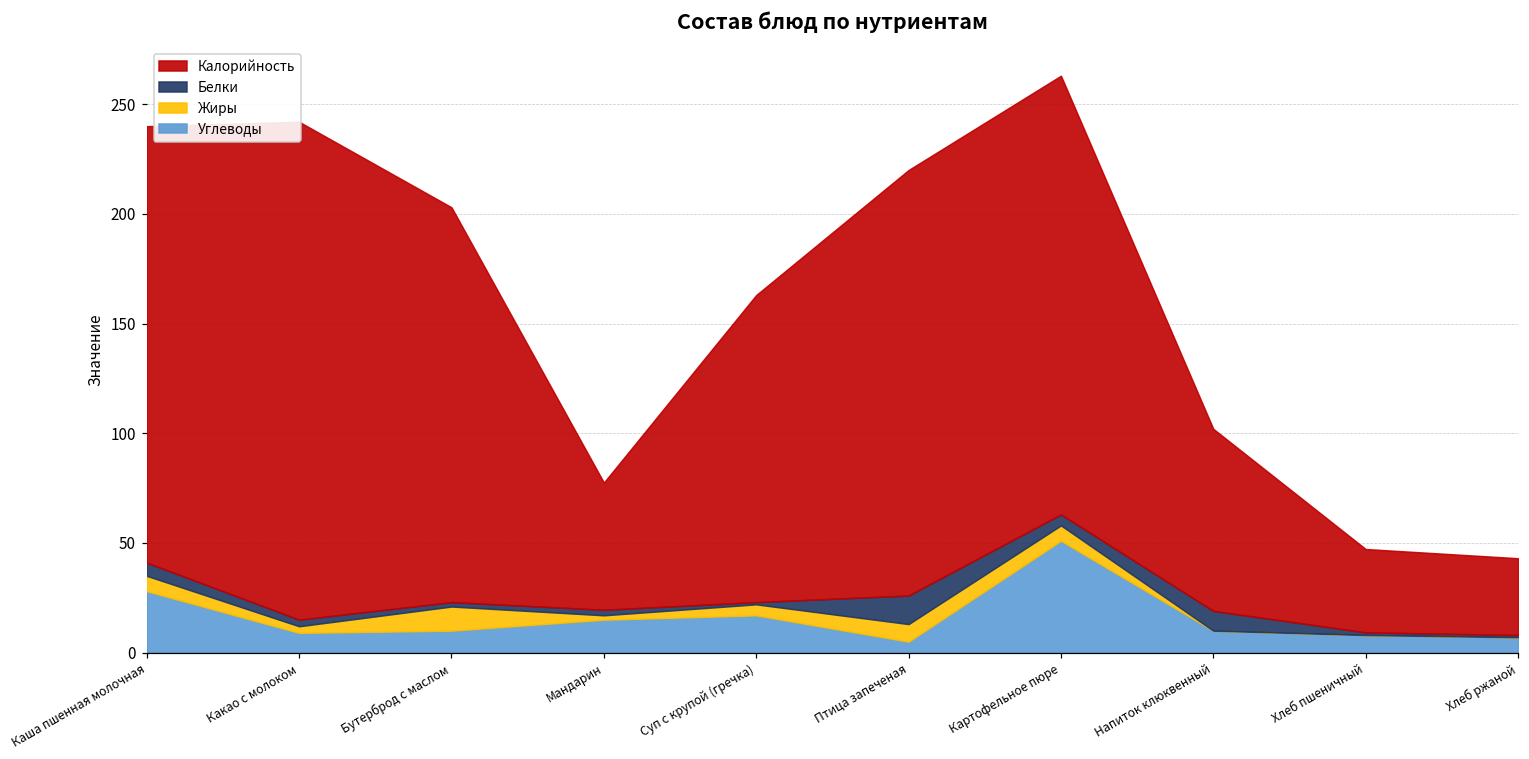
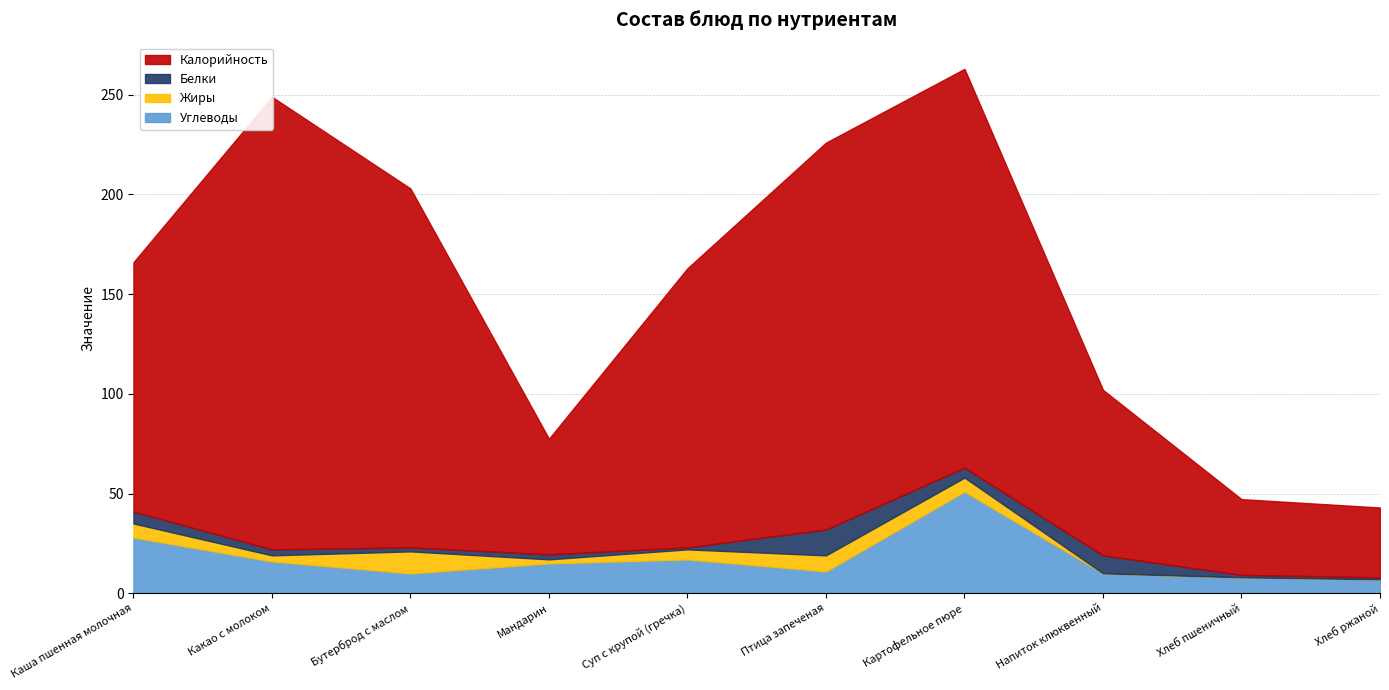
  {
    "Углеводы": {
      "Каша пшенная молочная": 28,
-     "Какао с молоком": 9,
+     "Какао с молоком": 16,
      "Бутерброд с маслом": 10,
      "Мандарин": 15,
      "Суп с крупой (гречка)": 17,
-     "Птица запеченая": 5,
+     "Птица запеченая": 11,
      "Картофельное пюре": 51
    },
    "Жиры": {
      "Каша пшенная молочная": 7,
      "Какао с молоком": 3,
      "Бутерброд с маслом": 11,
      "Мандарин": 2,
      "Птица запеченая": 8,
      "Картофельное пюре": 7
    },
    "Белки": {
      "Каша пшенная молочная": 6,
      "Какао с молоком": 3,
      "Бутерброд с маслом": 2,
      "Мандарин": 3,
      "Птица запеченая": 13,
      "Картофельное пюре": 5,
      "Напиток клюквенный": 9
    },
    "Калорийность": {
-     "Каша пшенная молочная": 199,
+     "Каша пшенная молочная": 125,
      "Бутерброд с маслом": 180,
      "Мандарин": 58,
      "Суп с крупой (гречка)": 140,
      "Птица запеченая": 194,
      "Картофельное пюре": 200,
      "Напиток клюквенный": 83,
      "Хлеб пшеничный": 38,
      "Хлеб ржаной": 35
    }
  }
